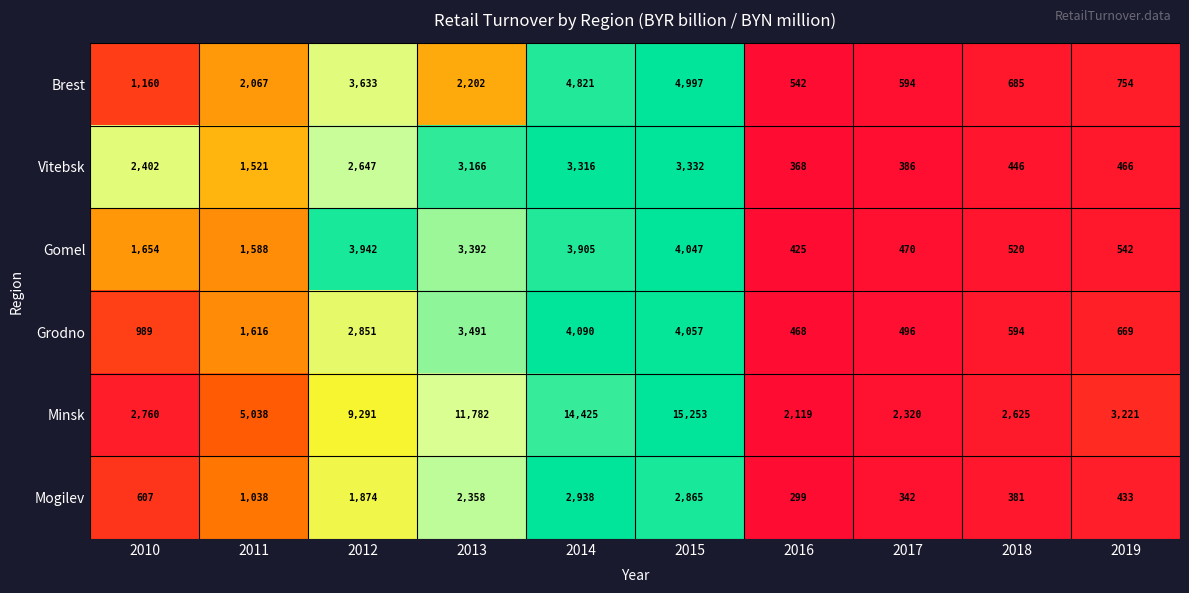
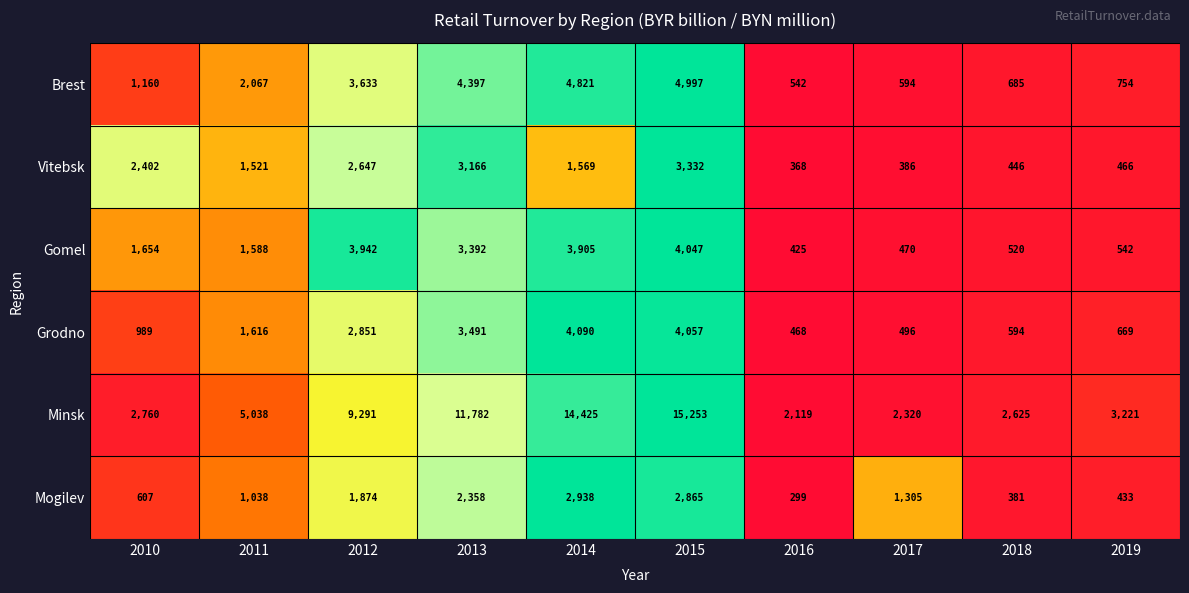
  {
    "Brest": {
      "2010": "1,160",
      "2011": "2,067",
      "2012": "3,633",
-     "2013": "2,202",
+     "2013": "4,397",
      "2014": "4,821",
      "2015": "4,997",
      "2016": "542",
      "2017": "594",
      "2018": "685",
      "2019": "754"
    },
    "Vitebsk": {
      "2010": "2,402",
      "2011": "1,521",
      "2012": "2,647",
      "2013": "3,166",
-     "2014": "3,316",
+     "2014": "1,569",
      "2015": "3,332",
      "2016": "368",
      "2017": "386",
      "2018": "446",
      "2019": "466"
    },
    "Gomel": {
      "2010": "1,654",
      "2011": "1,588",
      "2012": "3,942",
      "2013": "3,392",
      "2014": "3,905",
      "2015": "4,047",
      "2016": "425",
      "2017": "470",
      "2018": "520",
      "2019": "542"
    },
    "Grodno": {
      "2010": "989",
      "2011": "1,616",
      "2012": "2,851",
      "2013": "3,491",
      "2014": "4,090",
      "2015": "4,057",
      "2016": "468",
      "2017": "496",
      "2018": "594",
      "2019": "669"
    },
    "Minsk": {
      "2010": "2,760",
      "2011": "5,038",
      "2012": "9,291",
      "2013": "11,782",
      "2014": "14,425",
      "2015": "15,253",
      "2016": "2,119",
      "2017": "2,320",
      "2018": "2,625",
      "2019": "3,221"
    },
    "Mogilev": {
      "2010": "607",
      "2011": "1,038",
      "2012": "1,874",
      "2013": "2,358",
      "2014": "2,938",
      "2015": "2,865",
      "2016": "299",
-     "2017": "342",
+     "2017": "1,305",
      "2018": "381",
      "2019": "433"
    }
  }
